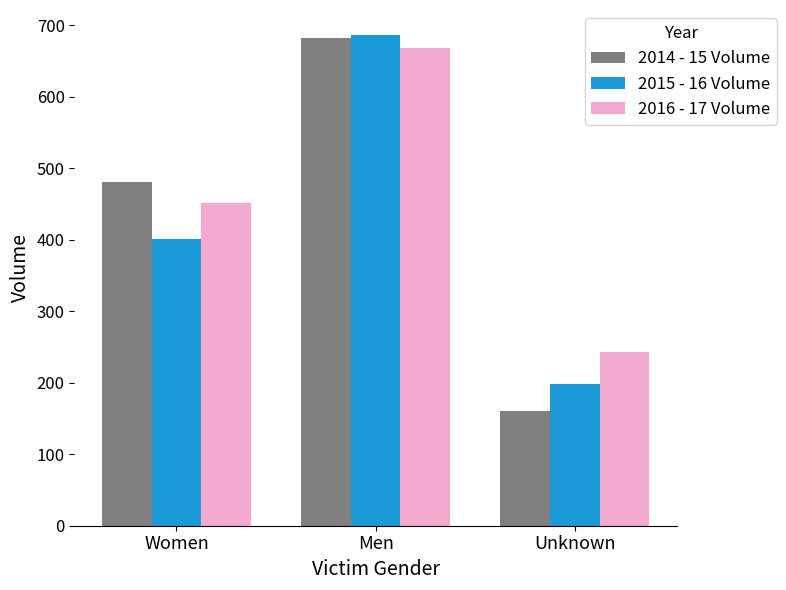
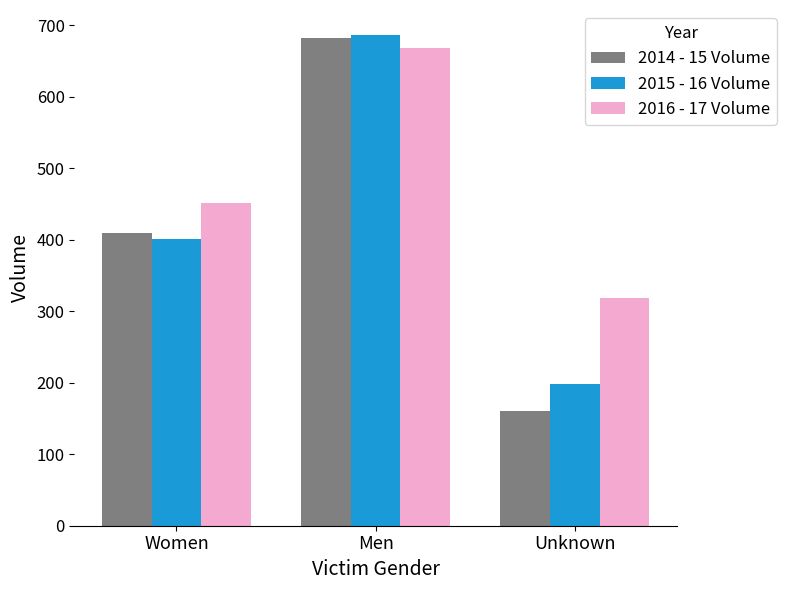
  {
    "2014 - 15 Volume": {
-     "Women": 480,
+     "Women": 410,
      "Men": 680,
      "Unknown": 160
    },
    "2015 - 16 Volume": {
      "Women": 400,
      "Men": 690,
      "Unknown": 200
    },
    "2016 - 17 Volume": {
      "Women": 450,
      "Men": 670,
-     "Unknown": 240
+     "Unknown": 320
    }
  }
